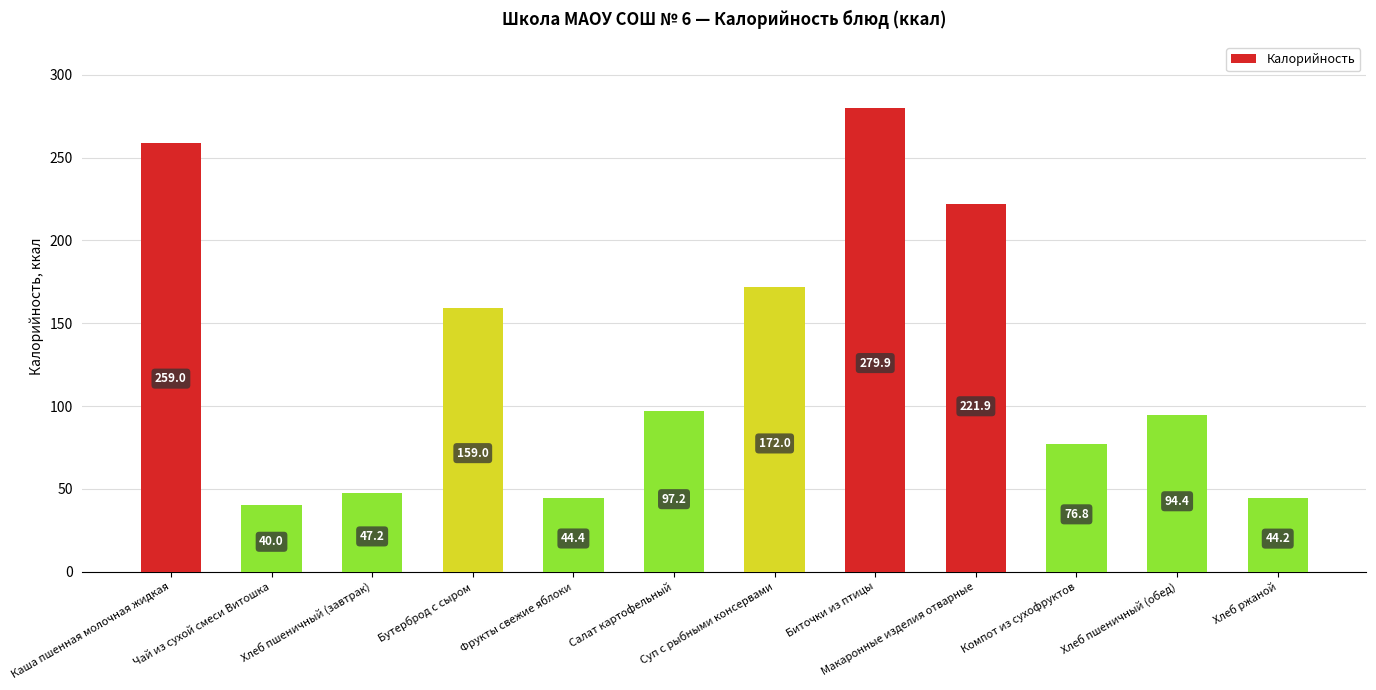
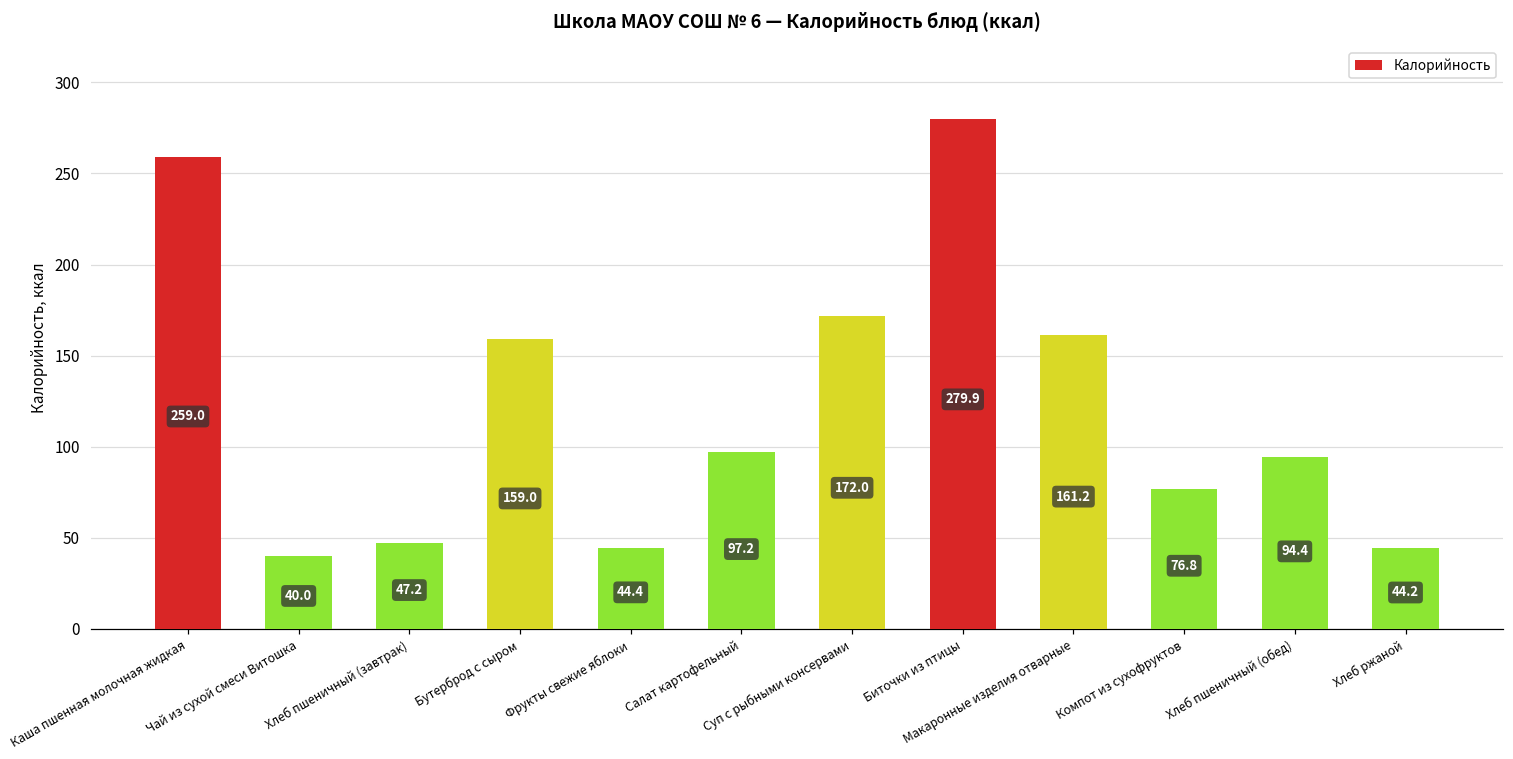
  {
-   "Макаронные изделия отварные": 221.9
+   "Макаронные изделия отварные": 161.2
  }
